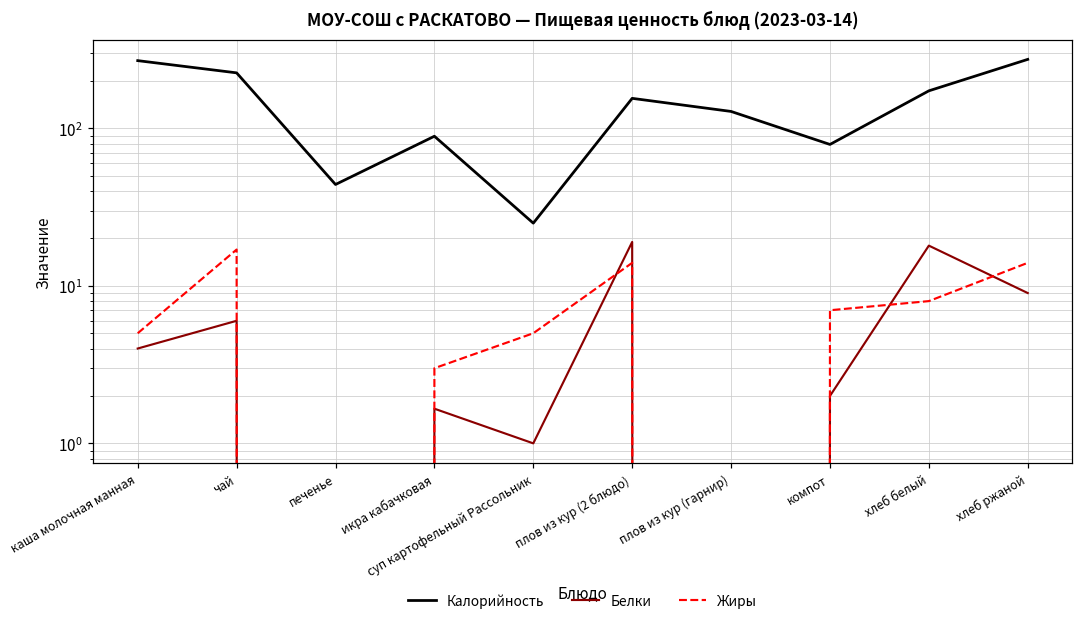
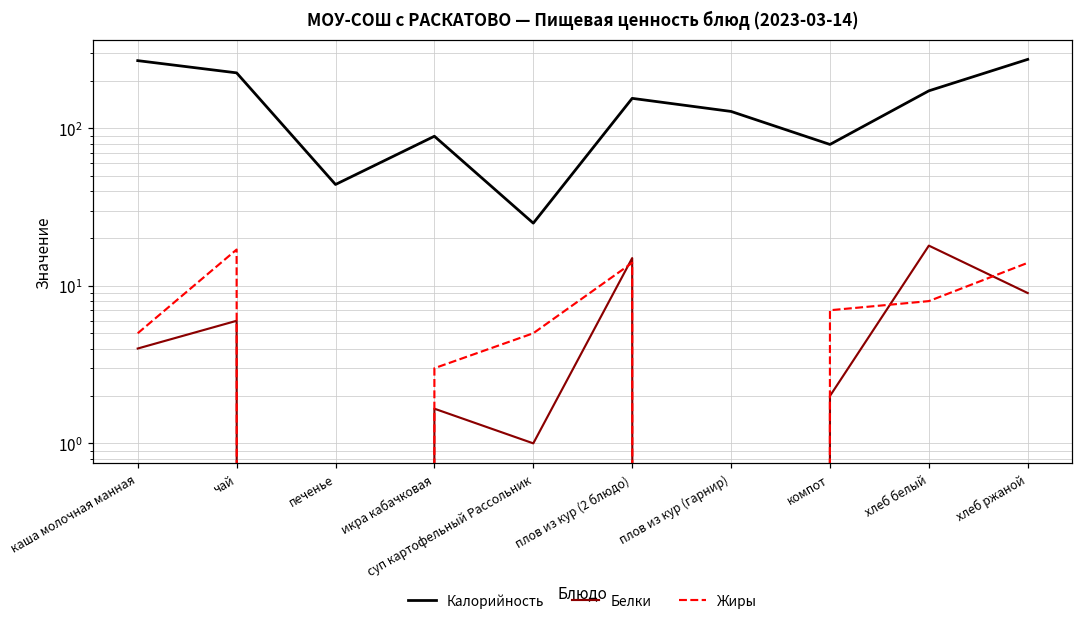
  {
    "Калорийность": {
      "каша молочная манная": 270,
      "чай": 230,
      "печенье": 44,
      "икра кабачковая": 90,
      "суп картофельный Рассольник": 25,
      "плов из кур (2 блюдо)": 160,
      "плов из кур (гарнир)": 130,
      "компот": 80,
      "хлеб белый": 170,
      "хлеб ржаной": 270
    },
    "Белки": {
      "каша молочная манная": 4,
      "чай": 6,
      "икра кабачковая": 1.7,
      "суп картофельный Рассольник": 1,
-     "плов из кур (2 блюдо)": 19,
+     "плов из кур (2 блюдо)": 15,
      "компот": 2,
      "хлеб белый": 18,
      "хлеб ржаной": 9
    },
    "Жиры": {
      "каша молочная манная": 5,
      "чай": 17,
      "икра кабачковая": 3,
      "суп картофельный Рассольник": 5,
      "плов из кур (2 блюдо)": 14,
      "компот": 7,
      "хлеб белый": 8,
      "хлеб ржаной": 14
    }
  }
